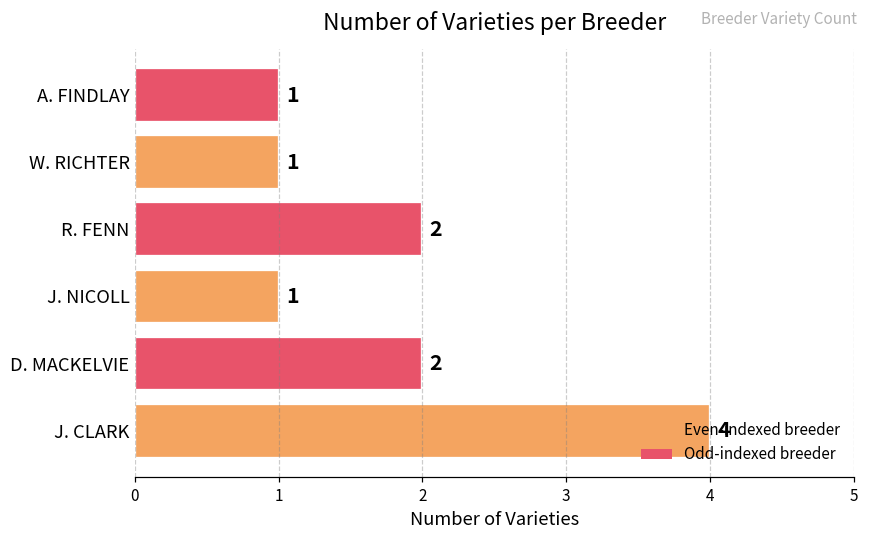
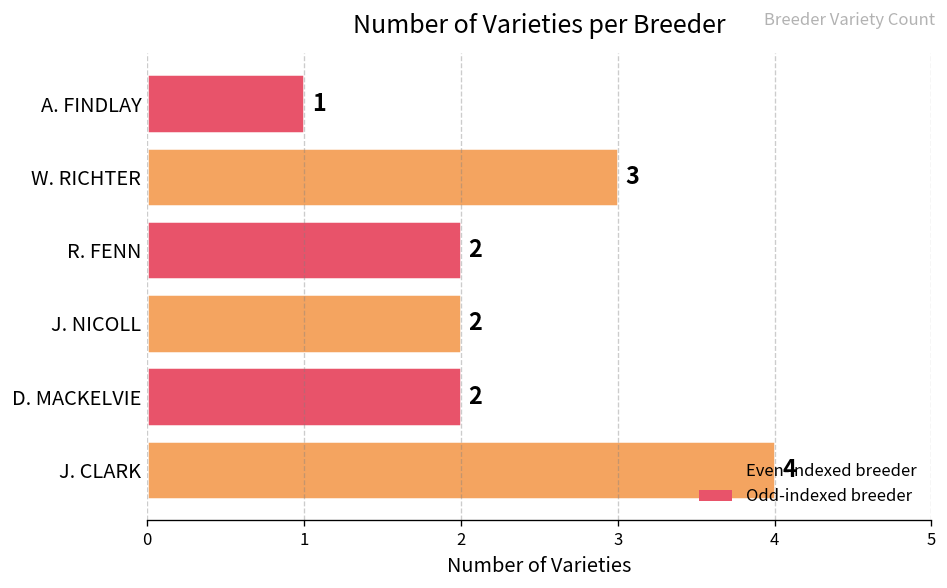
  {
    "A. FINDLAY": 1,
-   "W. RICHTER": 1,
+   "W. RICHTER": 3,
    "R. FENN": 2,
-   "J. NICOLL": 1,
+   "J. NICOLL": 2,
    "D. MACKELVIE": 2,
    "J. CLARK": 4
  }
